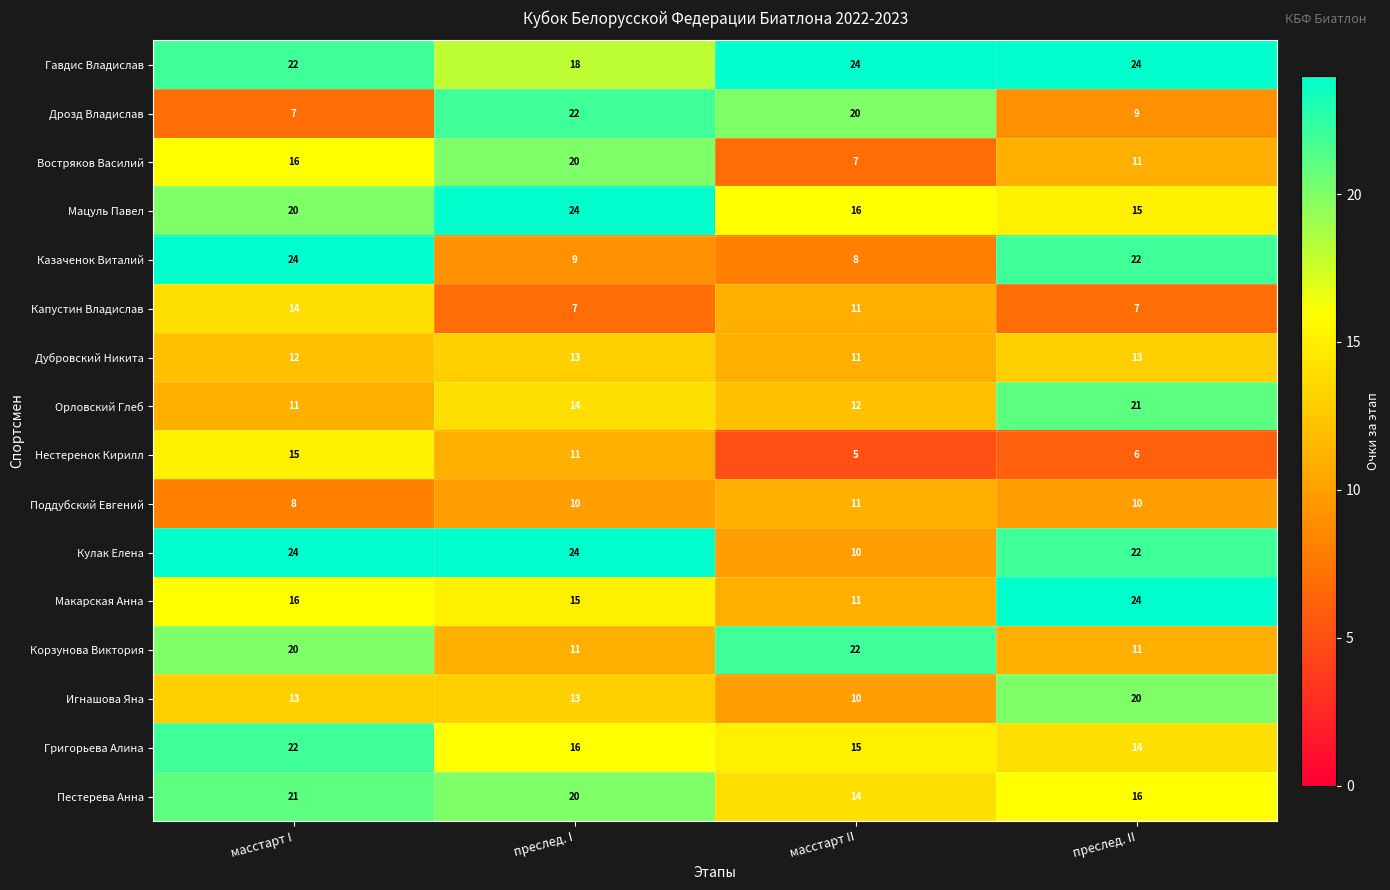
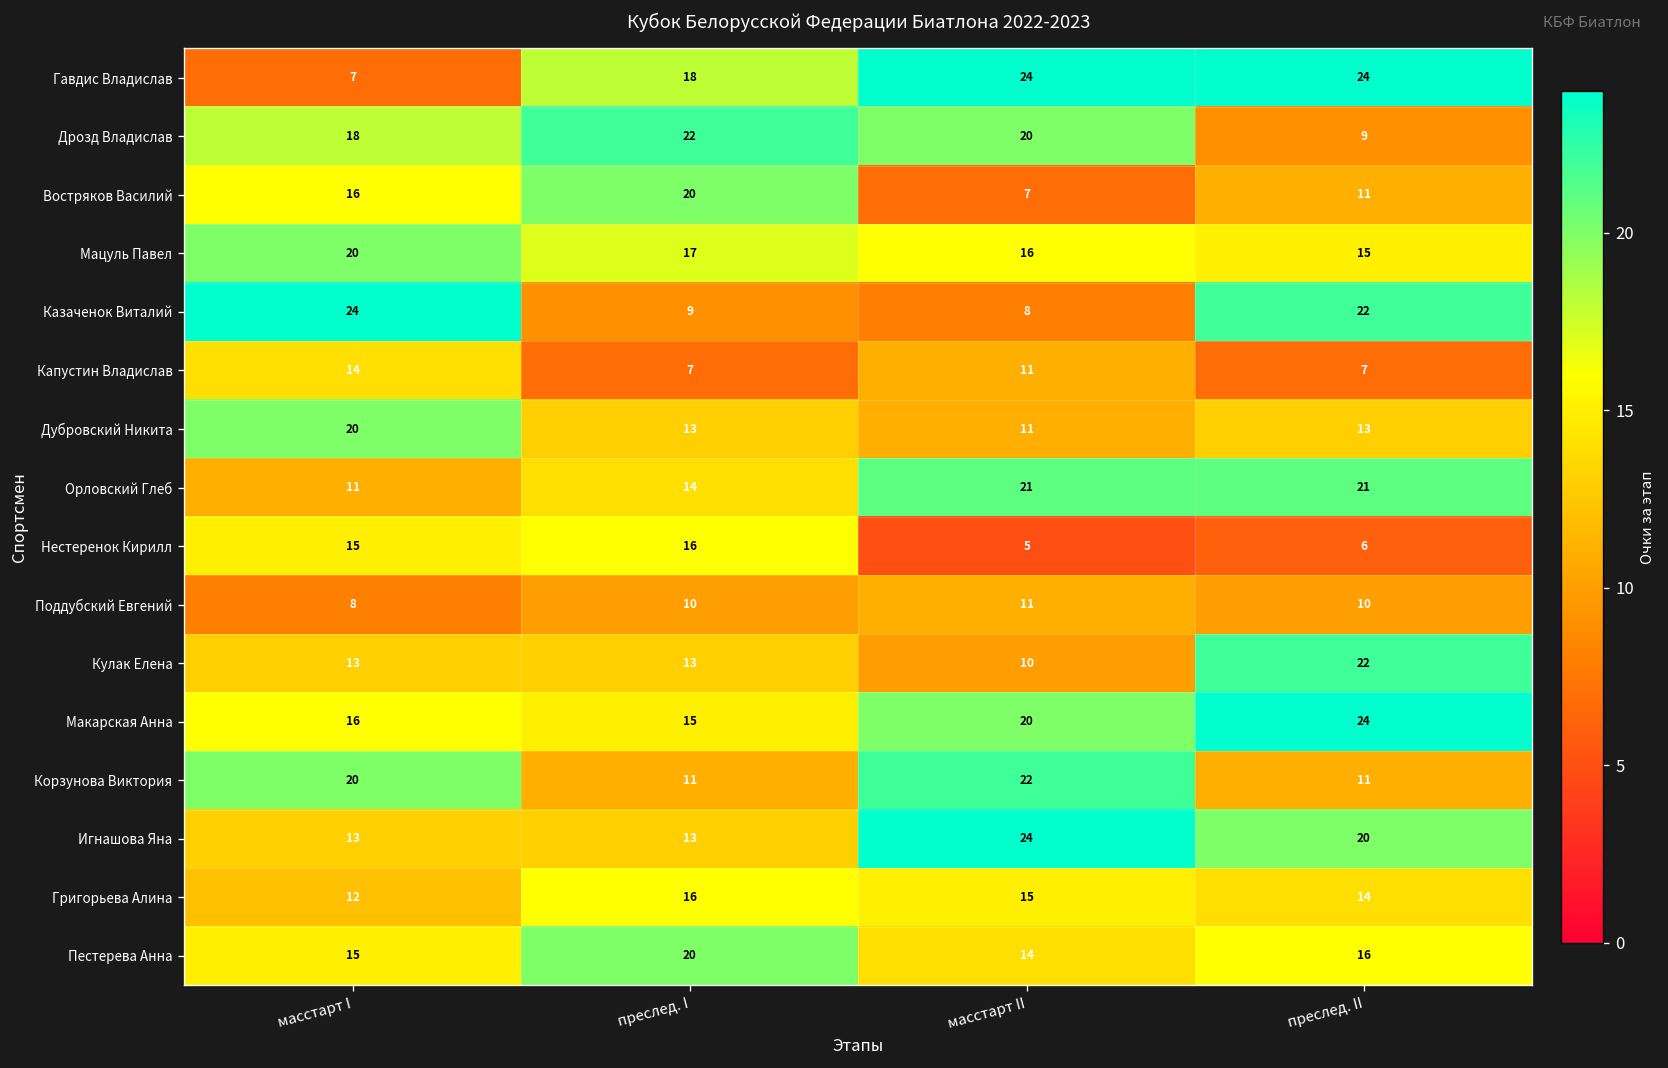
  {
    "Гавдис Владислав": {
-     "масстарт I": 22,
+     "масстарт I": 7,
      "преслед. I": 18,
      "масстарт II": 24,
      "преслед. II": 24
    },
    "Дрозд Владислав": {
-     "масстарт I": 7,
+     "масстарт I": 18,
      "преслед. I": 22,
      "масстарт II": 20,
      "преслед. II": 9
    },
    "Востряков Василий": {
      "масстарт I": 16,
      "преслед. I": 20,
      "масстарт II": 7,
      "преслед. II": 11
    },
    "Мацуль Павел": {
      "масстарт I": 20,
-     "преслед. I": 24,
+     "преслед. I": 17,
      "масстарт II": 16,
      "преслед. II": 15
    },
    "Казаченок Виталий": {
      "масстарт I": 24,
      "преслед. I": 9,
      "масстарт II": 8,
      "преслед. II": 22
    },
    "Капустин Владислав": {
      "масстарт I": 14,
      "преслед. I": 7,
      "масстарт II": 11,
      "преслед. II": 7
    },
    "Дубровский Никита": {
-     "масстарт I": 12,
+     "масстарт I": 20,
      "преслед. I": 13,
      "масстарт II": 11,
      "преслед. II": 13
    },
    "Орловский Глеб": {
      "масстарт I": 11,
      "преслед. I": 14,
-     "масстарт II": 12,
+     "масстарт II": 21,
      "преслед. II": 21
    },
    "Нестеренок Кирилл": {
      "масстарт I": 15,
-     "преслед. I": 11,
+     "преслед. I": 16,
      "масстарт II": 5,
      "преслед. II": 6
    },
    "Поддубский Евгений": {
      "масстарт I": 8,
      "преслед. I": 10,
      "масстарт II": 11,
      "преслед. II": 10
    },
    "Кулак Елена": {
-     "масстарт I": 24,
-     "преслед. I": 24,
+     "масстарт I": 13,
+     "преслед. I": 13,
      "масстарт II": 10,
      "преслед. II": 22
    },
    "Макарская Анна": {
      "масстарт I": 16,
      "преслед. I": 15,
-     "масстарт II": 11,
+     "масстарт II": 20,
      "преслед. II": 24
    },
    "Корзунова Виктория": {
      "масстарт I": 20,
      "преслед. I": 11,
      "масстарт II": 22,
      "преслед. II": 11
    },
    "Игнашова Яна": {
      "масстарт I": 13,
      "преслед. I": 13,
-     "масстарт II": 10,
+     "масстарт II": 24,
      "преслед. II": 20
    },
    "Григорьева Алина": {
-     "масстарт I": 22,
+     "масстарт I": 12,
      "преслед. I": 16,
      "масстарт II": 15,
      "преслед. II": 14
    },
    "Пестерева Анна": {
-     "масстарт I": 21,
+     "масстарт I": 15,
      "преслед. I": 20,
      "масстарт II": 14,
      "преслед. II": 16
    }
  }
